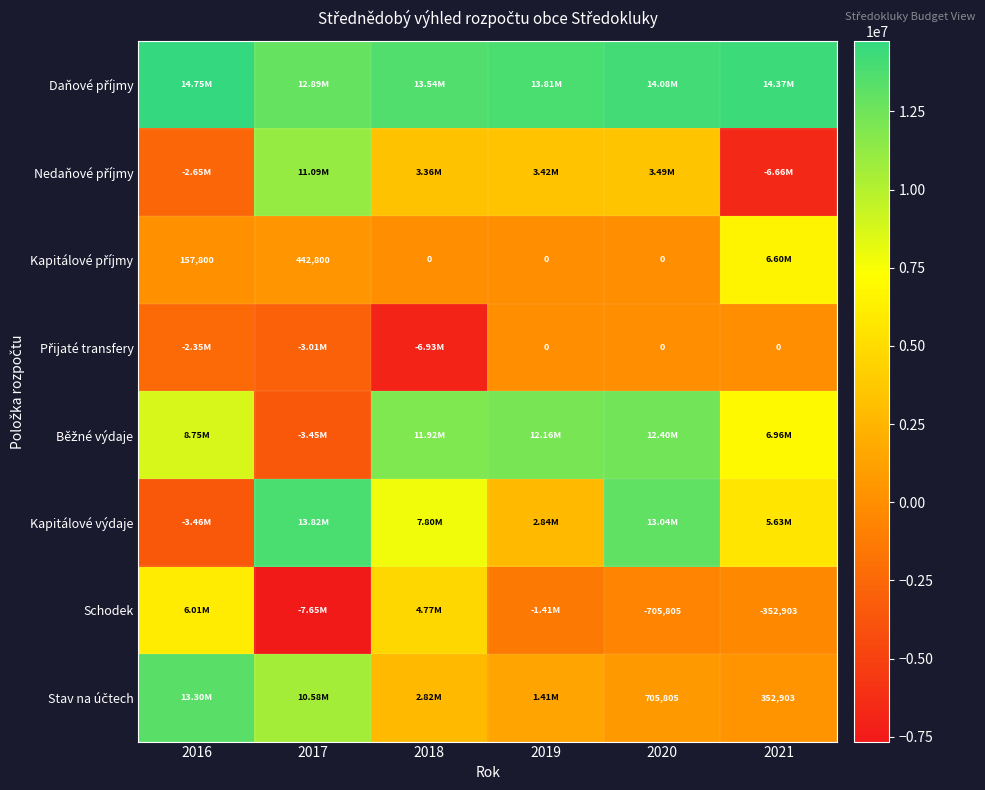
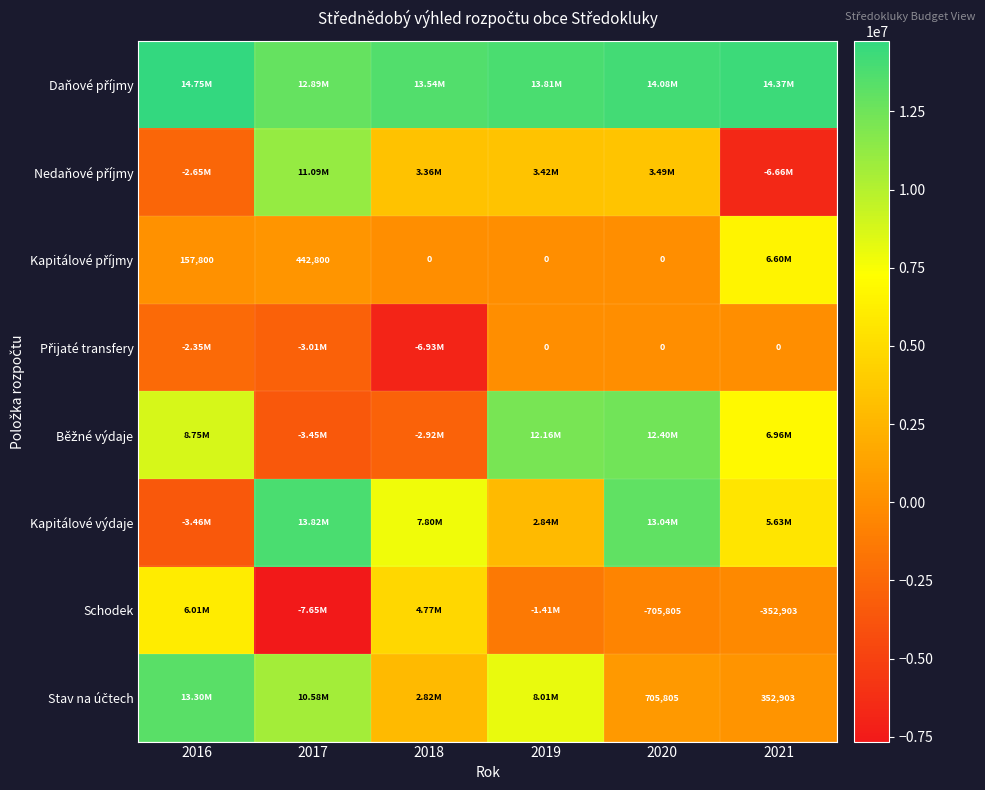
  {
    "Daňové příjmy": {
      "2016": "14.75M",
      "2017": "12.89M",
      "2018": "13.54M",
      "2019": "13.81M",
      "2020": "14.08M",
      "2021": "14.37M"
    },
    "Nedaňové příjmy": {
      "2016": "-2.65M",
      "2017": "11.09M",
      "2018": "3.36M",
      "2019": "3.42M",
      "2020": "3.49M",
      "2021": "-6.66M"
    },
    "Kapitálové příjmy": {
      "2016": "157,800",
      "2017": "442,800",
      "2018": "0",
      "2019": "0",
      "2020": "0",
      "2021": "6.60M"
    },
    "Přijaté transfery": {
      "2016": "-2.35M",
      "2017": "-3.01M",
      "2018": "-6.93M",
      "2019": "0",
      "2020": "0",
      "2021": "0"
    },
    "Běžné výdaje": {
      "2016": "8.75M",
      "2017": "-3.45M",
-     "2018": "11.92M",
+     "2018": "-2.92M",
      "2019": "12.16M",
      "2020": "12.40M",
      "2021": "6.96M"
    },
    "Kapitálové výdaje": {
      "2016": "-3.46M",
      "2017": "13.82M",
      "2018": "7.80M",
      "2019": "2.84M",
      "2020": "13.04M",
      "2021": "5.63M"
    },
    "Schodek": {
      "2016": "6.01M",
      "2017": "-7.65M",
      "2018": "4.77M",
      "2019": "-1.41M",
      "2020": "-705,805",
      "2021": "-352,903"
    },
    "Stav na účtech": {
      "2016": "13.30M",
      "2017": "10.58M",
      "2018": "2.82M",
-     "2019": "1.41M",
+     "2019": "8.01M",
      "2020": "705,805",
      "2021": "352,903"
    }
  }
